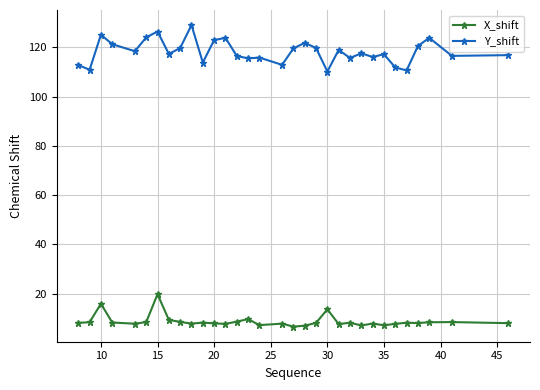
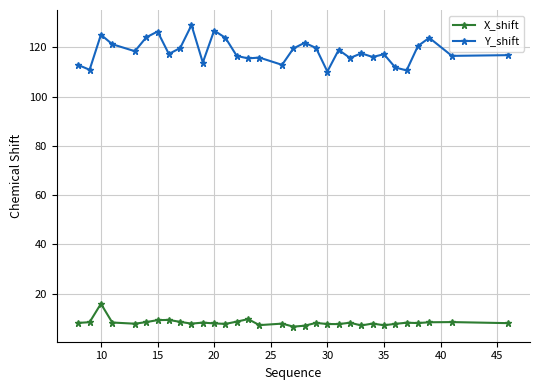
  {
    "X_shift": {
      "10": 16,
-     "15": 20,
+     "15": 9,
      "20": 8,
-     "30": 14,
+     "30": 8,
      "35": 7
    },
    "Y_shift": {
      "10": 125,
      "15": 126,
-     "20": 123,
+     "20": 127,
      "30": 110,
      "35": 117
    }
  }
